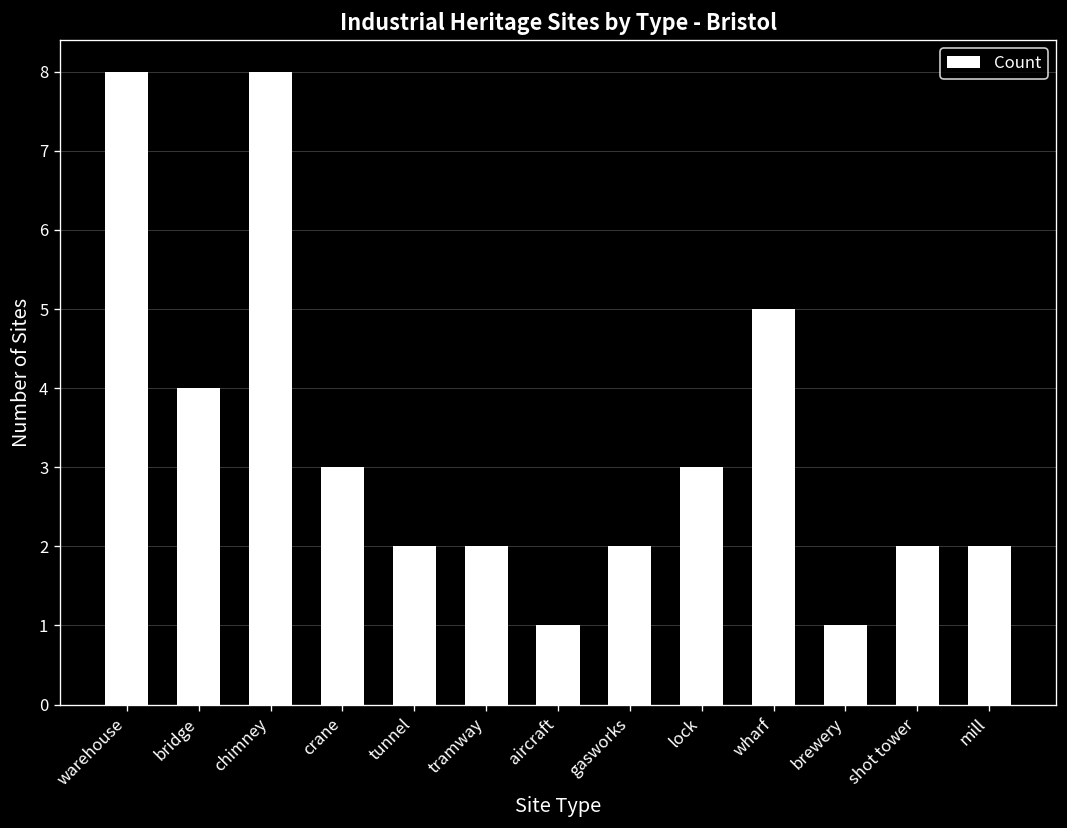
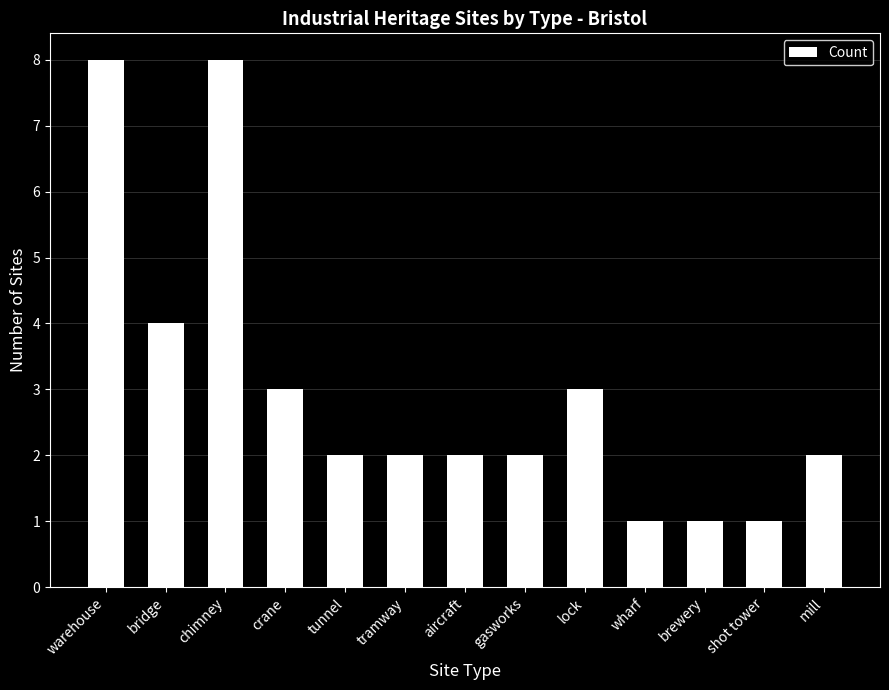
  {
    "warehouse": 8,
    "bridge": 4,
    "chimney": 8,
    "crane": 3,
    "tunnel": 2,
    "tramway": 2,
-   "aircraft": 1,
+   "aircraft": 2,
    "gasworks": 2,
    "lock": 3,
-   "wharf": 5,
+   "wharf": 1,
    "brewery": 1,
-   "shot tower": 2,
+   "shot tower": 1,
    "mill": 2
  }
